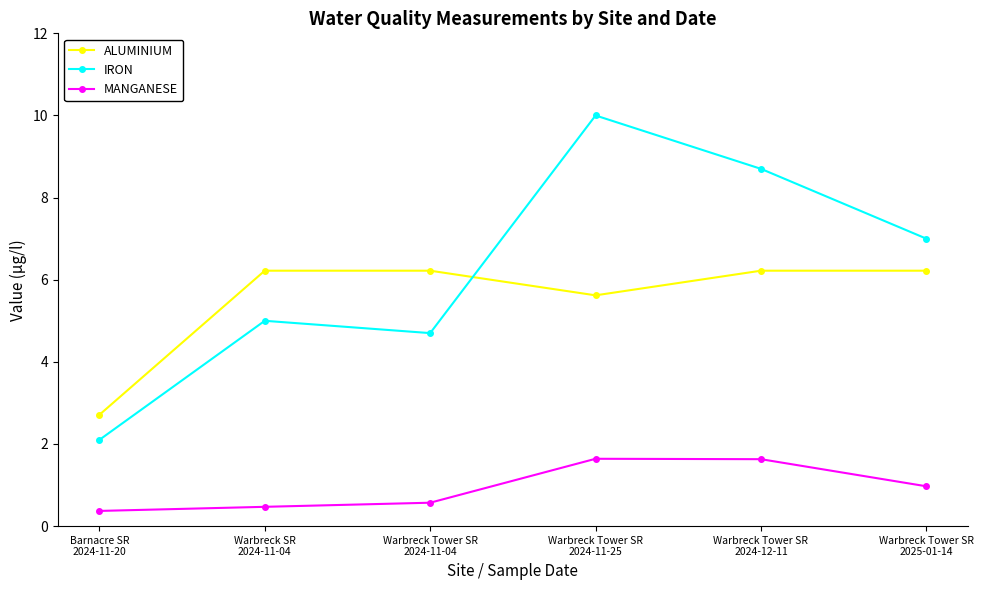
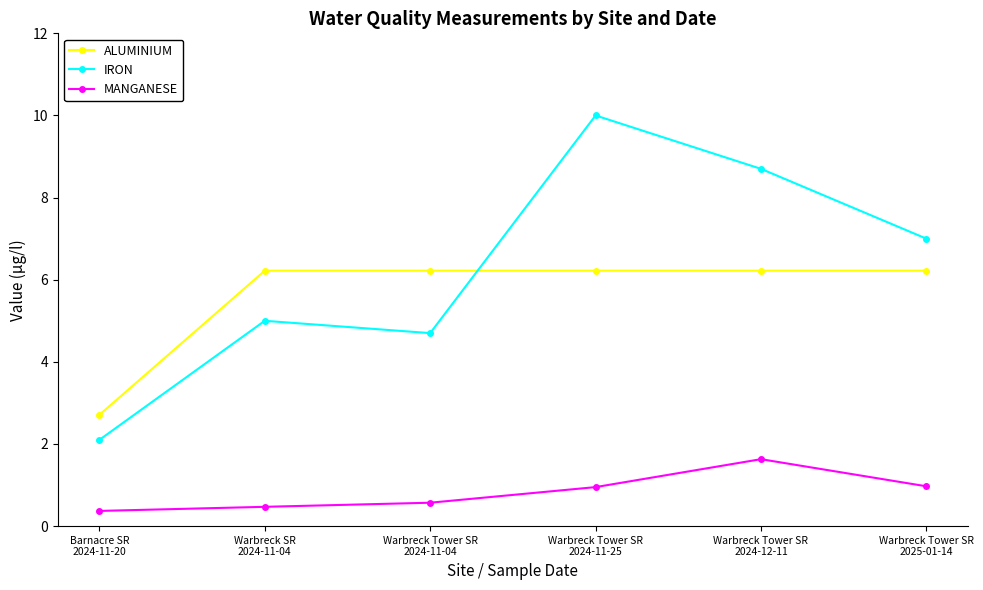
  {
    "ALUMINIUM": {
      "Barnacre SR 2024-11-20": 2.7,
      "Warbreck SR 2024-11-04": 6.2,
      "Warbreck Tower SR 2024-11-04": 6.2,
-     "Warbreck Tower SR 2024-11-25": 5.6,
+     "Warbreck Tower SR 2024-11-25": 6.2,
      "Warbreck Tower SR 2024-12-11": 6.2,
      "Warbreck Tower SR 2025-01-14": 6.2
    },
    "IRON": {
      "Barnacre SR 2024-11-20": 2.1,
      "Warbreck SR 2024-11-04": 5.0,
      "Warbreck Tower SR 2024-11-04": 4.7,
      "Warbreck Tower SR 2024-11-25": 10.0,
      "Warbreck Tower SR 2024-12-11": 8.7,
      "Warbreck Tower SR 2025-01-14": 7.0
    },
    "MANGANESE": {
      "Barnacre SR 2024-11-20": 0.4,
      "Warbreck SR 2024-11-04": 0.5,
      "Warbreck Tower SR 2024-11-04": 0.6,
-     "Warbreck Tower SR 2024-11-25": 1.6,
+     "Warbreck Tower SR 2024-11-25": 1.0,
      "Warbreck Tower SR 2024-12-11": 1.6,
      "Warbreck Tower SR 2025-01-14": 1.0
    }
  }
